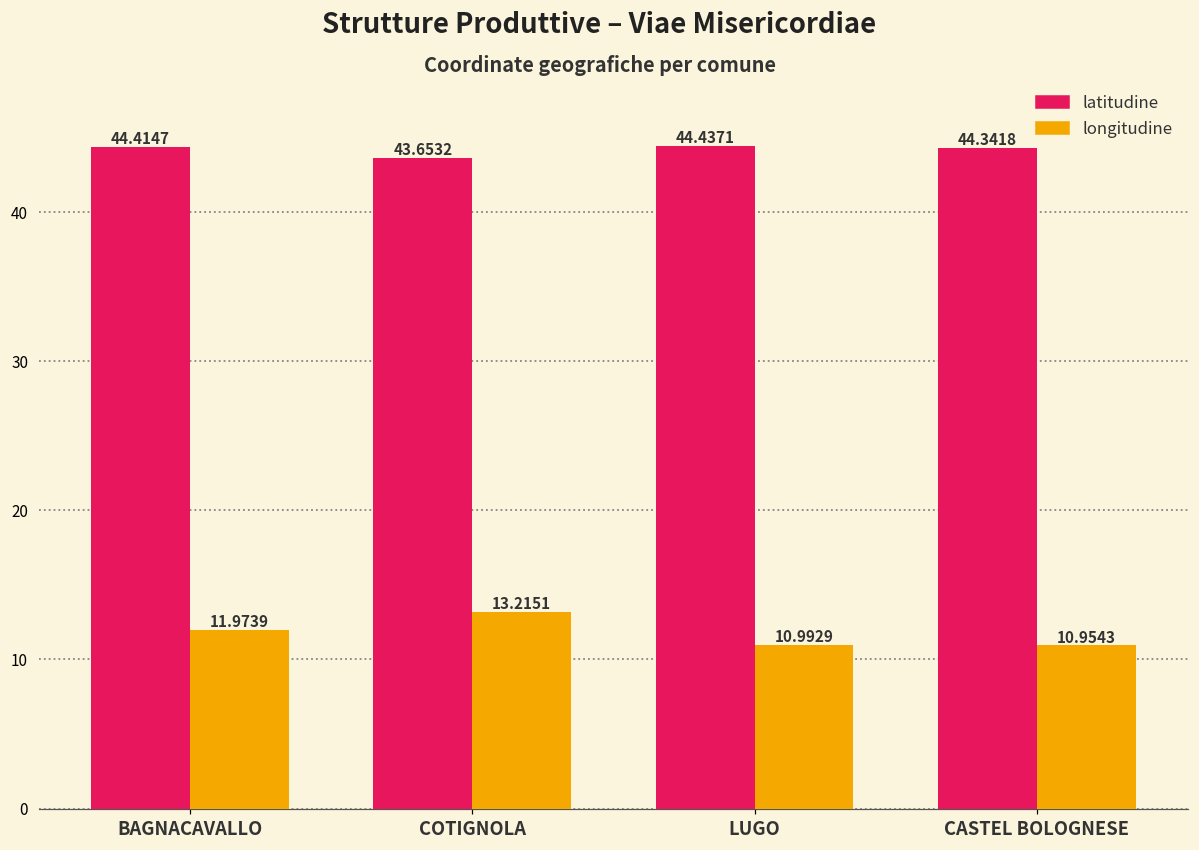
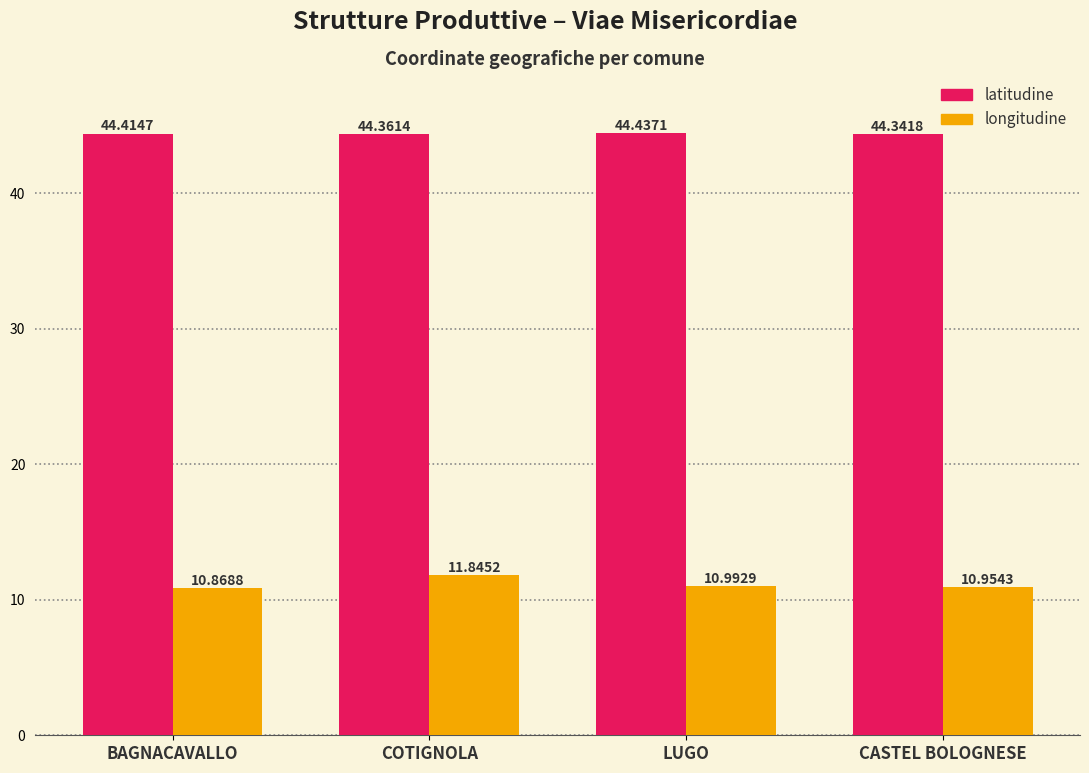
  {
    "latitudine": {
      "BAGNACAVALLO": 44.4147,
-     "COTIGNOLA": 43.6532,
+     "COTIGNOLA": 44.3614,
      "LUGO": 44.4371,
      "CASTEL BOLOGNESE": 44.3418
    },
    "longitudine": {
-     "BAGNACAVALLO": 11.9739,
-     "COTIGNOLA": 13.2151,
+     "BAGNACAVALLO": 10.8688,
+     "COTIGNOLA": 11.8452,
      "LUGO": 10.9929,
      "CASTEL BOLOGNESE": 10.9543
    }
  }
